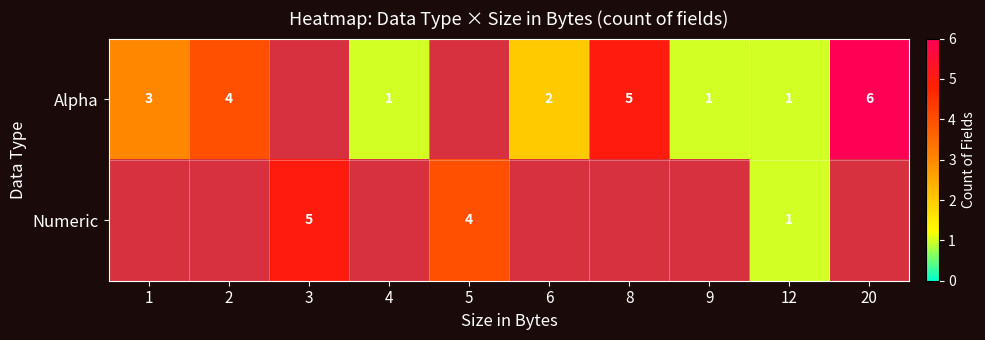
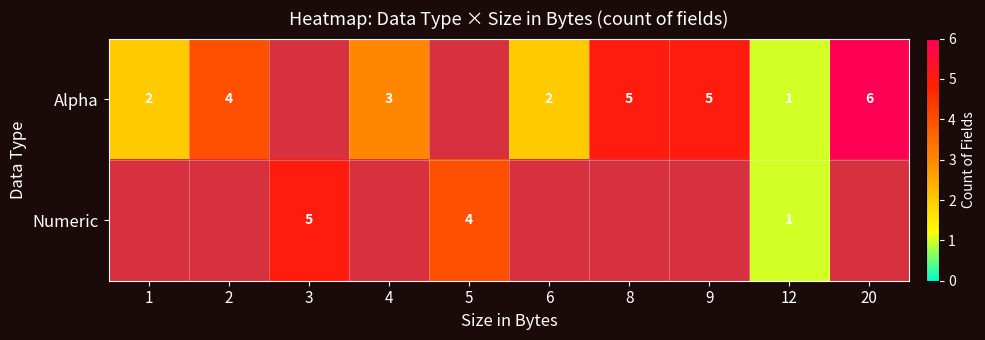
  {
    "Alpha": {
-     "1": 3,
+     "1": 2,
      "2": 4,
-     "4": 1,
+     "4": 3,
      "6": 2,
      "8": 5,
-     "9": 1,
+     "9": 5,
      "12": 1,
      "20": 6
    },
    "Numeric": {
      "3": 5,
      "5": 4,
      "12": 1
    }
  }
